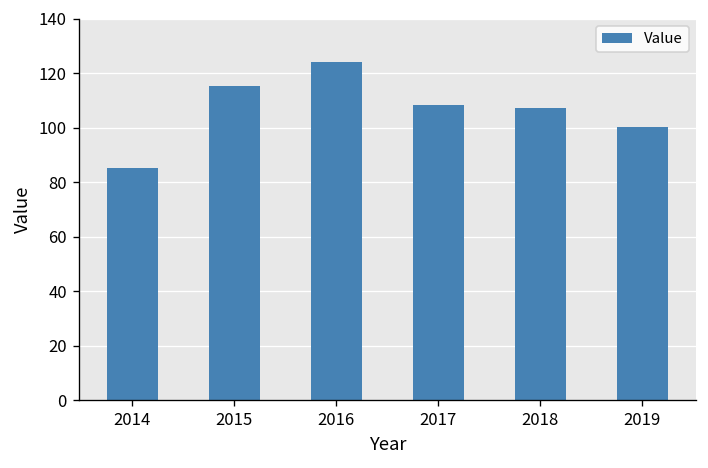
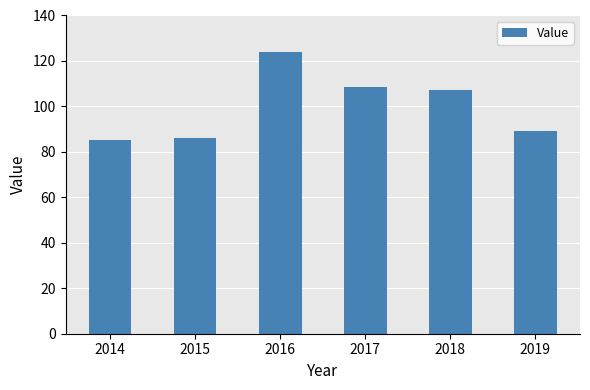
  {
    "2014": 85,
-   "2015": 115,
+   "2015": 86,
    "2016": 124,
    "2017": 108,
    "2018": 107,
-   "2019": 100
+   "2019": 89
  }
